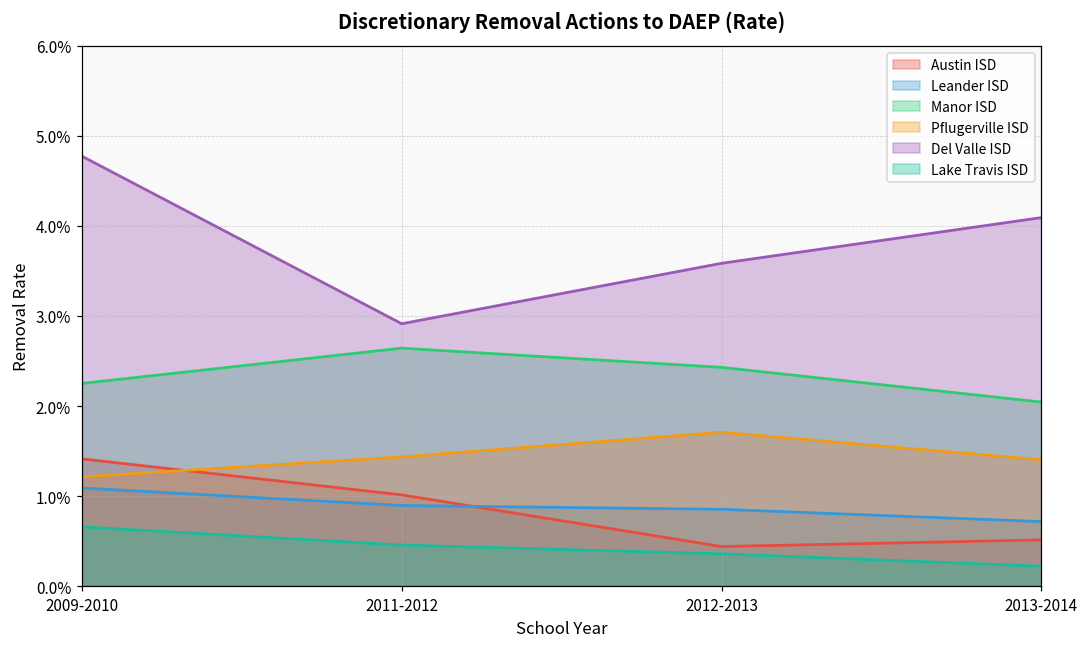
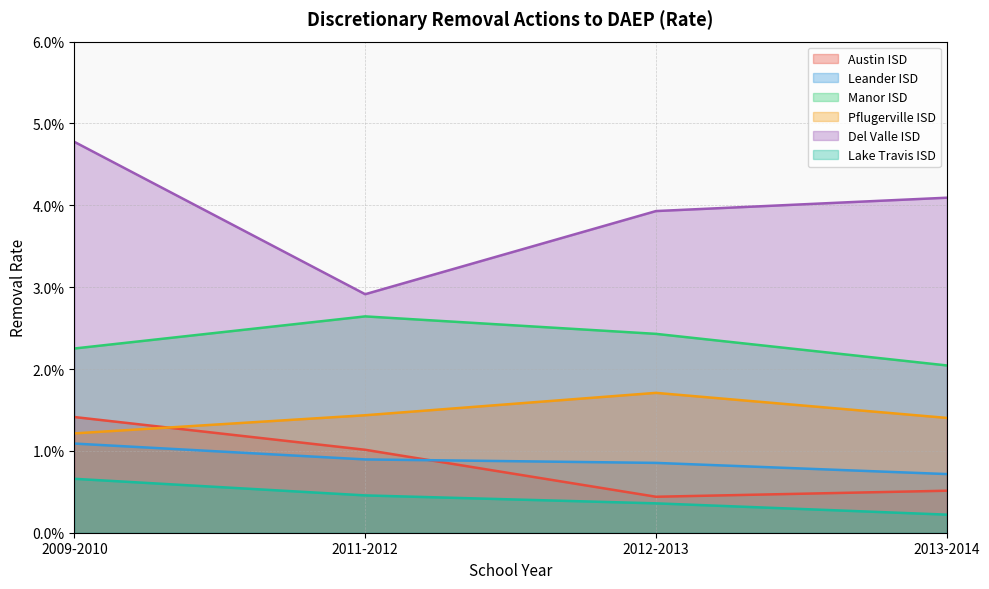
  {
    "Del Valle ISD": {
      "2009-2010": "4.8%",
      "2011-2012": "2.9%",
-     "2012-2013": "3.6%",
+     "2012-2013": "3.9%",
      "2013-2014": "4.1%"
    }
  }
